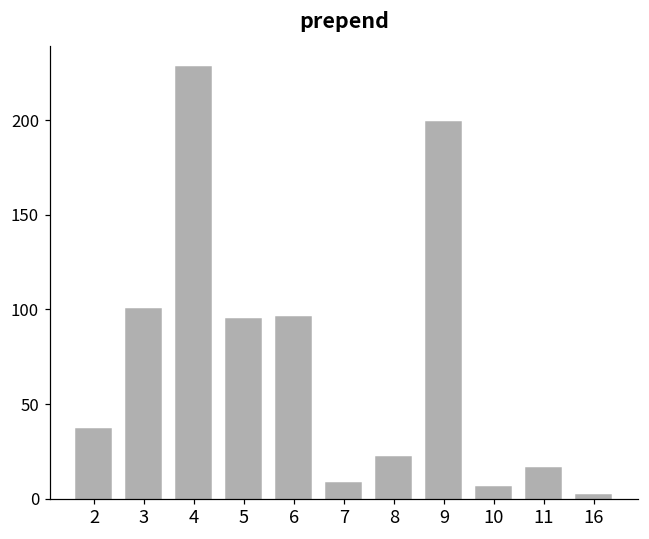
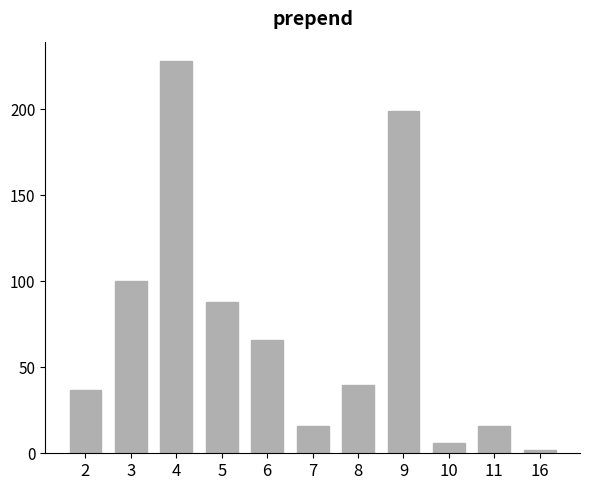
  {
    "2": 37,
    "3": 100,
    "4": 228,
-   "5": 95,
-   "6": 96,
-   "7": 8,
-   "8": 22,
+   "5": 88,
+   "6": 66,
+   "7": 16,
+   "8": 40,
    "9": 199,
    "10": 6,
    "11": 16,
    "16": 2
  }
